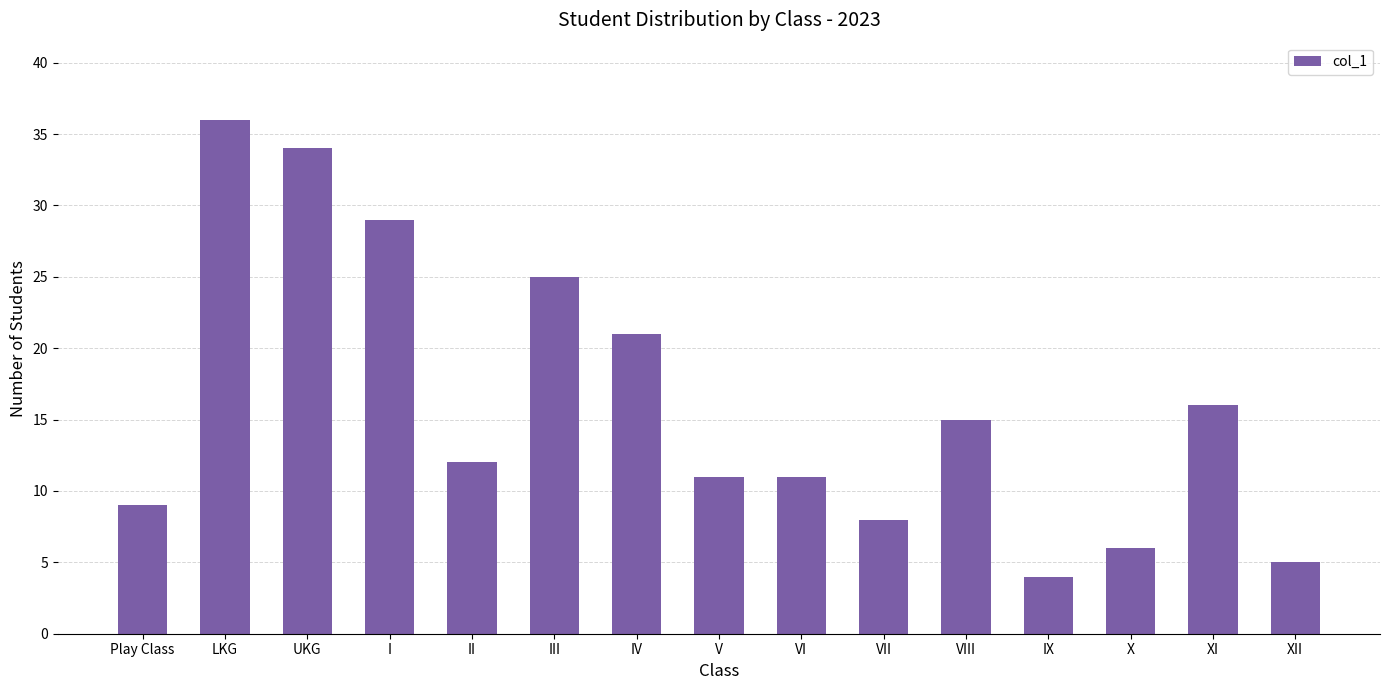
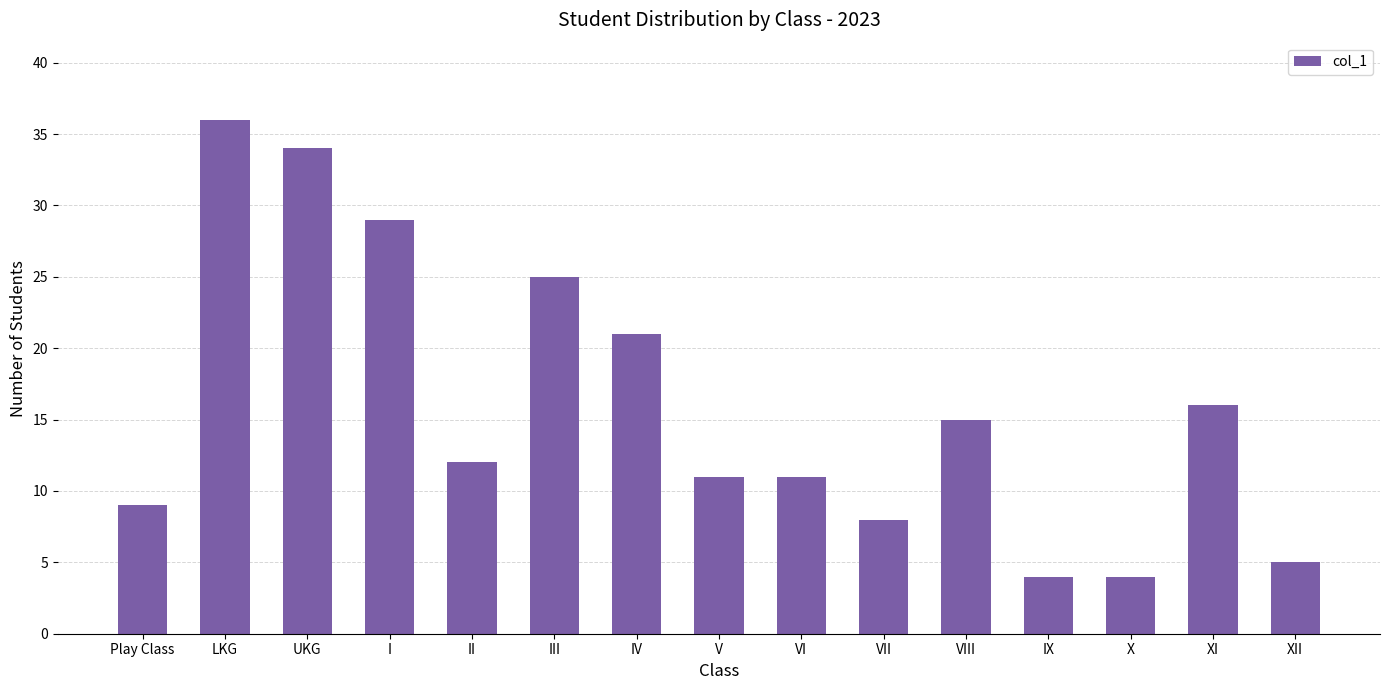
  {
    "Play Class": 9,
    "LKG": 36,
    "UKG": 34,
    "I": 29,
    "II": 12,
    "III": 25,
    "IV": 21,
    "V": 11,
    "VI": 11,
    "VII": 8,
    "VIII": 15,
    "IX": 4,
-   "X": 6,
+   "X": 4,
    "XI": 16,
    "XII": 5
  }
